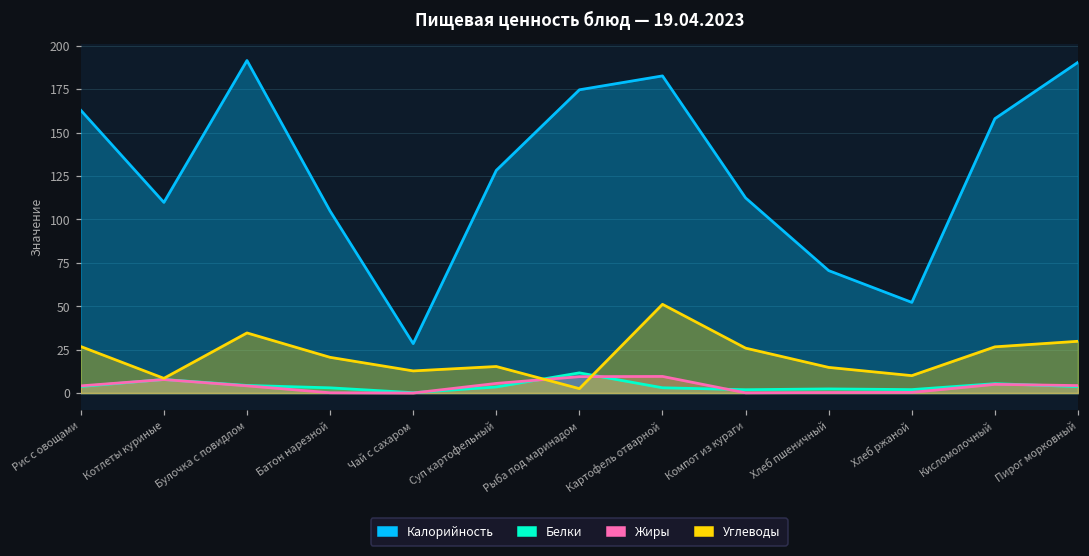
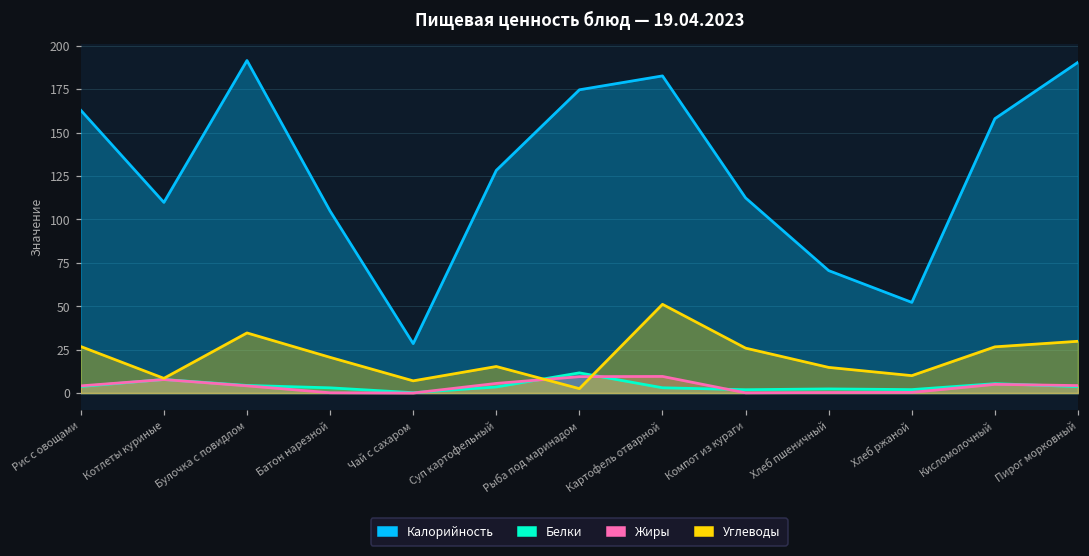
  {
    "Жиры": {
      "Батон нарезной": 0,
      "Суп картофельный": 6,
      "Рыба под маринадом": 9,
      "Картофель отварной": 10,
      "Компот из кураги": 0,
      "Хлеб пшеничный": 0
    },
    "Углеводы": {
      "Рис с овощами": 27,
      "Булочка с повидлом": 35,
      "Батон нарезной": 21,
-     "Чай с сахаром": 13,
+     "Чай с сахаром": 7,
      "Суп картофельный": 15,
      "Рыба под маринадом": 3,
      "Картофель отварной": 51,
      "Компот из кураги": 26,
      "Хлеб пшеничный": 15,
      "Хлеб ржаной": 10,
      "Кисломолочный": 27,
      "Пирог морковный": 30
    }
  }
